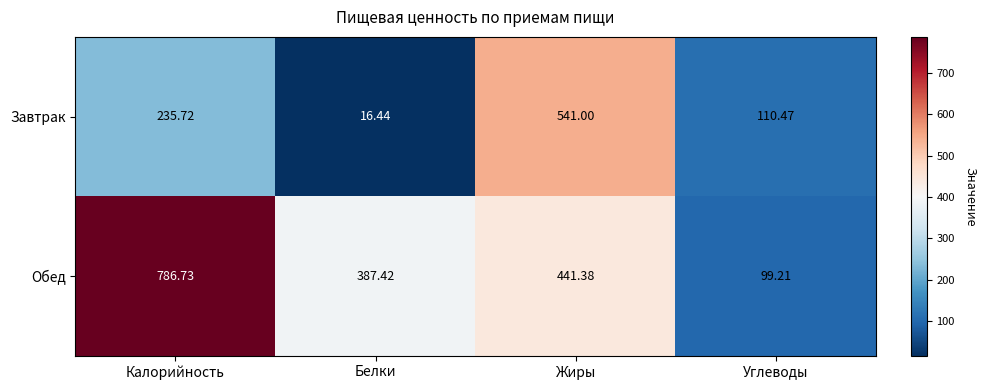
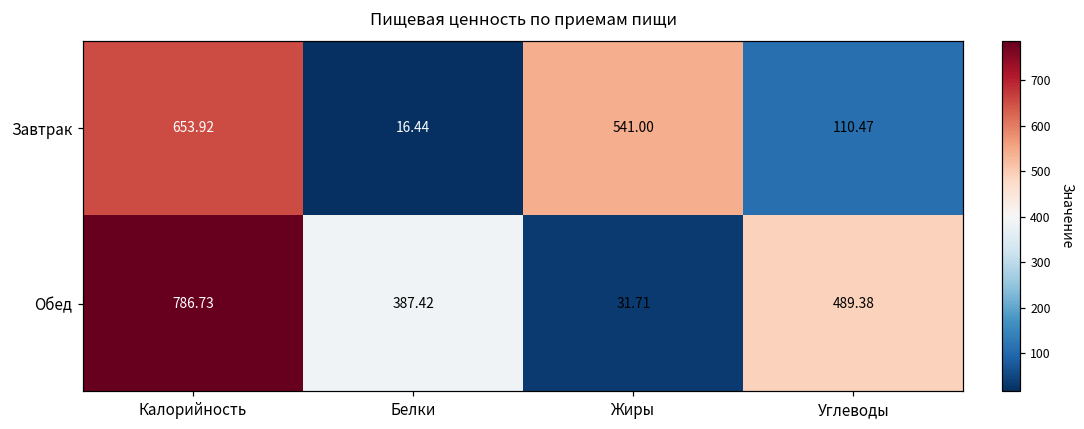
  {
    "Завтрак": {
-     "Калорийность": 235.72,
+     "Калорийность": 653.92,
      "Белки": 16.44,
      "Жиры": 541.00,
      "Углеводы": 110.47
    },
    "Обед": {
      "Калорийность": 786.73,
      "Белки": 387.42,
-     "Жиры": 441.38,
-     "Углеводы": 99.21
+     "Жиры": 31.71,
+     "Углеводы": 489.38
    }
  }
